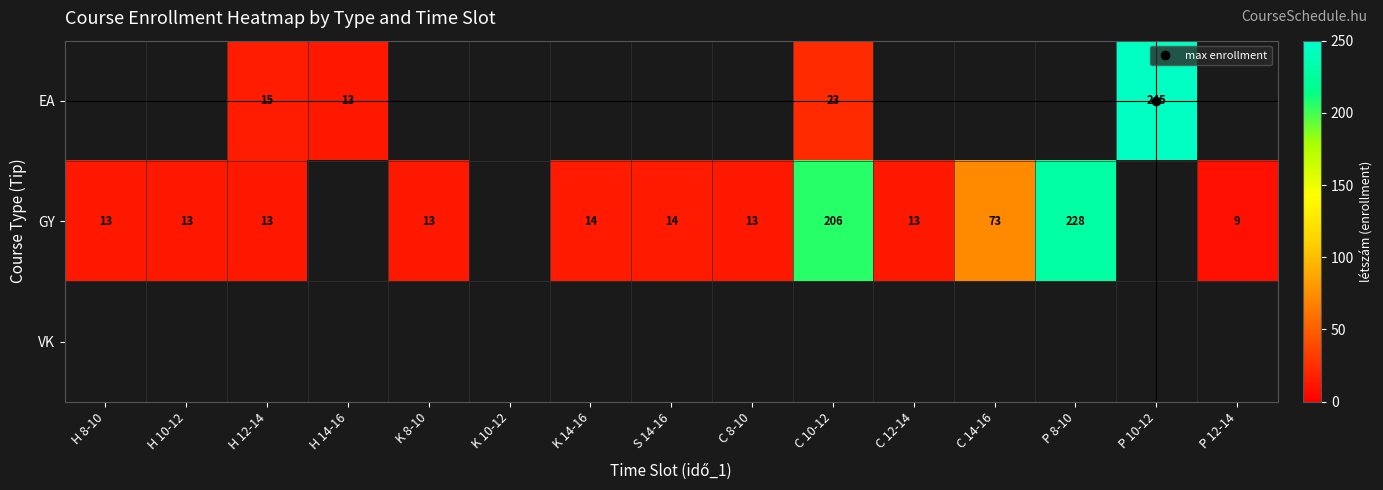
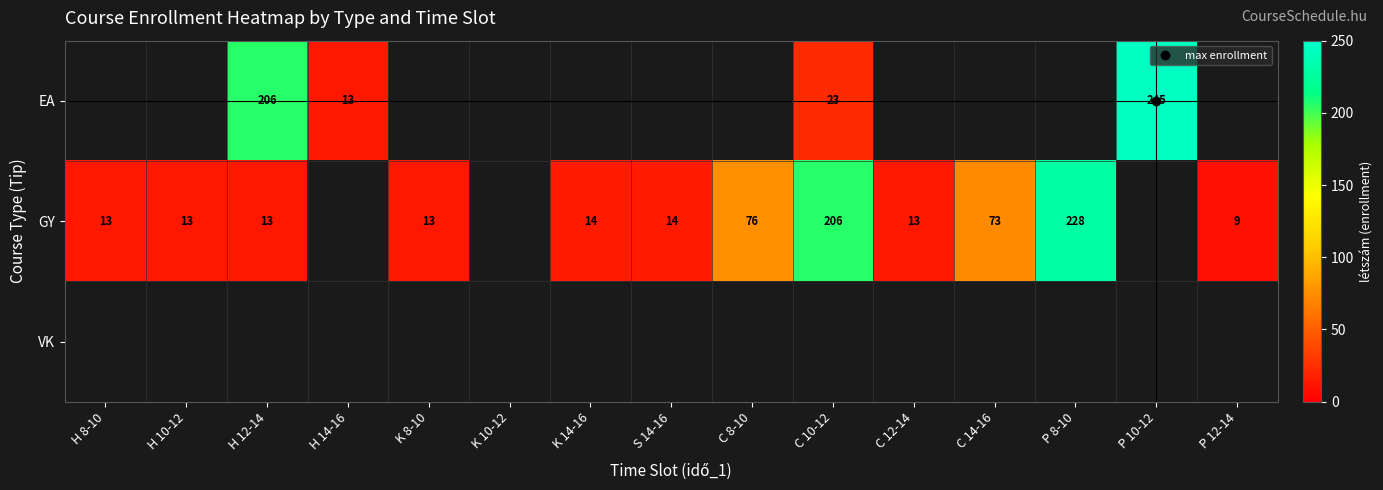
  {
    "EA": {
-     "H 12-14": 15,
+     "H 12-14": 206,
      "H 14-16": 13,
      "C 10-12": 23
    },
    "GY": {
      "H 8-10": 13,
      "H 10-12": 13,
      "H 12-14": 13,
      "K 8-10": 13,
      "K 14-16": 14,
      "S 14-16": 14,
-     "C 8-10": 13,
+     "C 8-10": 76,
      "C 10-12": 206,
      "C 12-14": 13,
      "C 14-16": 73,
      "P 8-10": 228,
      "P 12-14": 9
    }
  }
